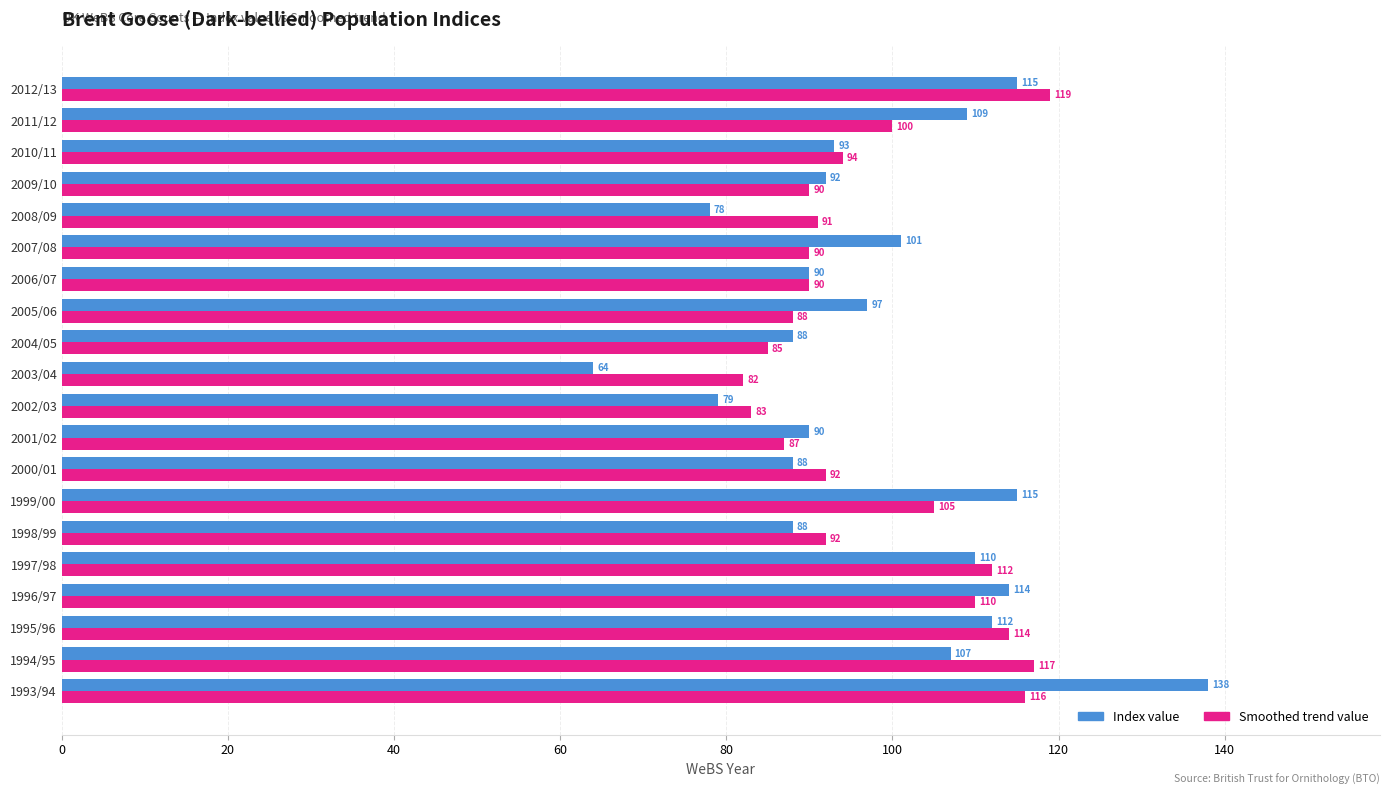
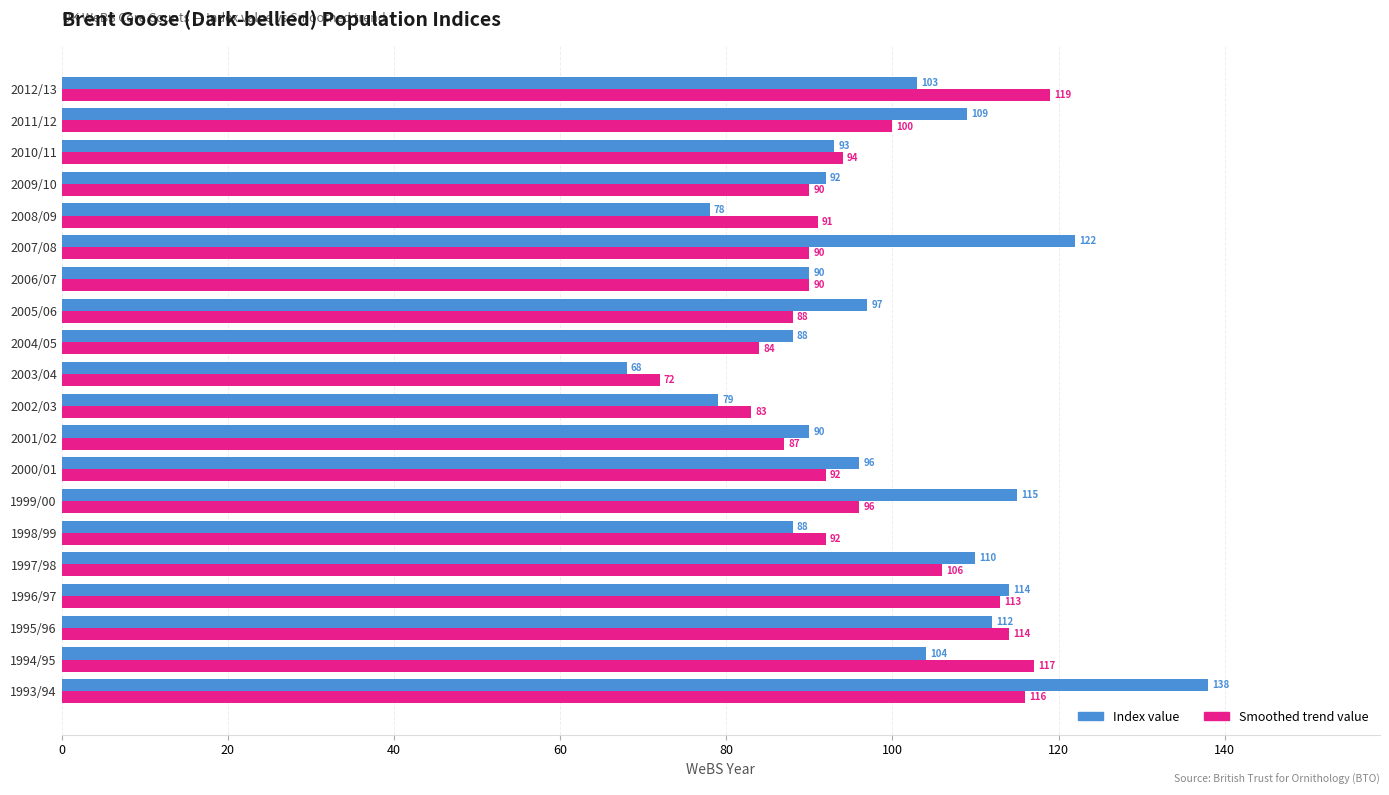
  {
    "Index value": {
-     "2012/13": 115,
+     "2012/13": 103,
      "2011/12": 109,
      "2010/11": 93,
      "2009/10": 92,
      "2008/09": 78,
-     "2007/08": 101,
+     "2007/08": 122,
      "2006/07": 90,
      "2005/06": 97,
      "2004/05": 88,
-     "2003/04": 64,
+     "2003/04": 68,
      "2002/03": 79,
      "2001/02": 90,
-     "2000/01": 88,
+     "2000/01": 96,
      "1999/00": 115,
      "1998/99": 88,
      "1997/98": 110,
      "1996/97": 114,
      "1995/96": 112,
-     "1994/95": 107,
+     "1994/95": 104,
      "1993/94": 138
    },
    "Smoothed trend value": {
      "2012/13": 119,
      "2011/12": 100,
      "2010/11": 94,
      "2009/10": 90,
      "2008/09": 91,
      "2007/08": 90,
      "2006/07": 90,
      "2005/06": 88,
-     "2004/05": 85,
-     "2003/04": 82,
+     "2004/05": 84,
+     "2003/04": 72,
      "2002/03": 83,
      "2001/02": 87,
      "2000/01": 92,
-     "1999/00": 105,
+     "1999/00": 96,
      "1998/99": 92,
-     "1997/98": 112,
-     "1996/97": 110,
+     "1997/98": 106,
+     "1996/97": 113,
      "1995/96": 114,
      "1994/95": 117,
      "1993/94": 116
    }
  }
